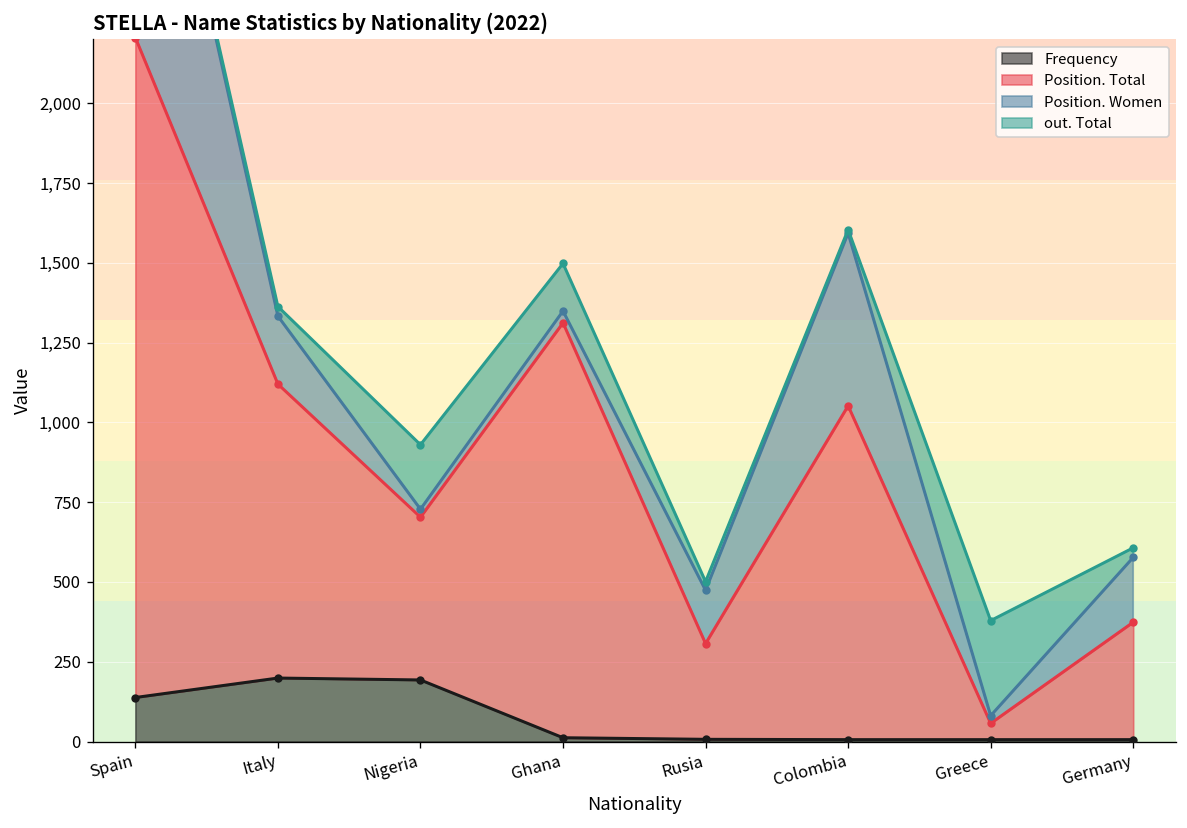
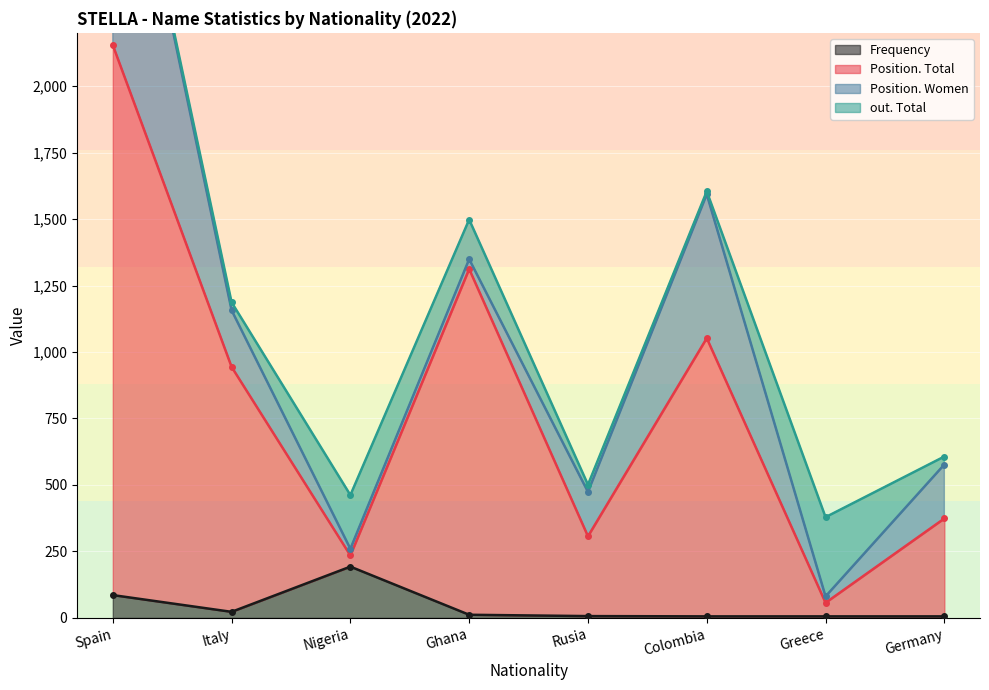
  {
    "Frequency": {
-     "Spain": "140",
-     "Italy": "200",
+     "Spain": "90",
+     "Italy": "20",
      "Nigeria": "190",
      "Ghana": "10",
      "Rusia": "10",
      "Colombia": "10",
      "Greece": "10",
      "Germany": "10"
    },
    "Position. Total": {
      "Spain": "2,070",
      "Italy": "920",
-     "Nigeria": "510",
+     "Nigeria": "40",
      "Ghana": "1,300",
      "Rusia": "300",
      "Colombia": "1,050",
      "Greece": "50",
      "Germany": "370"
    }
  }
